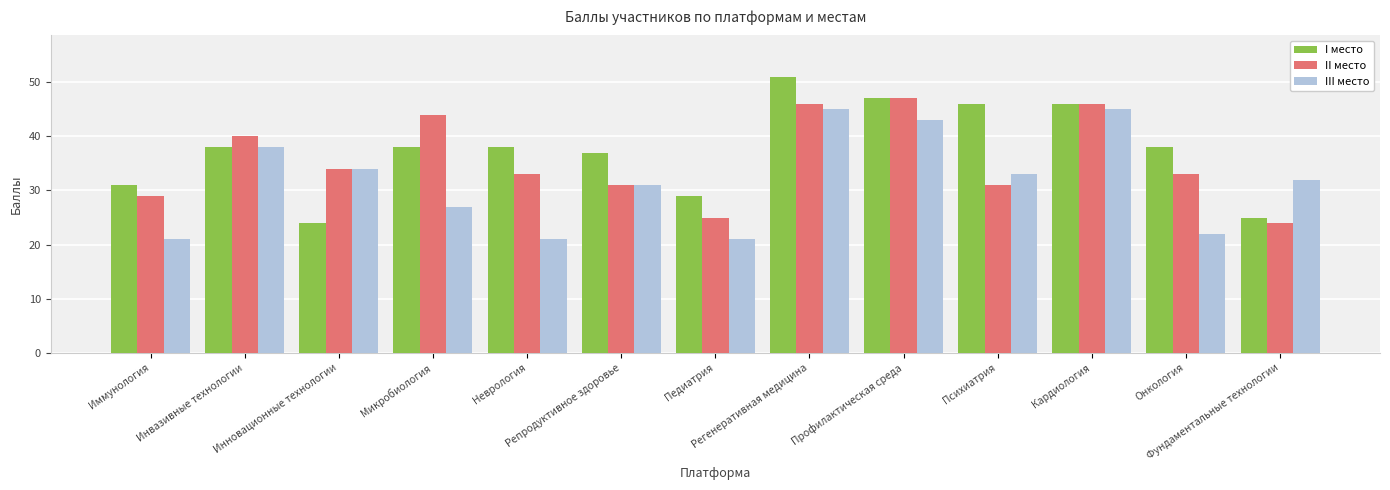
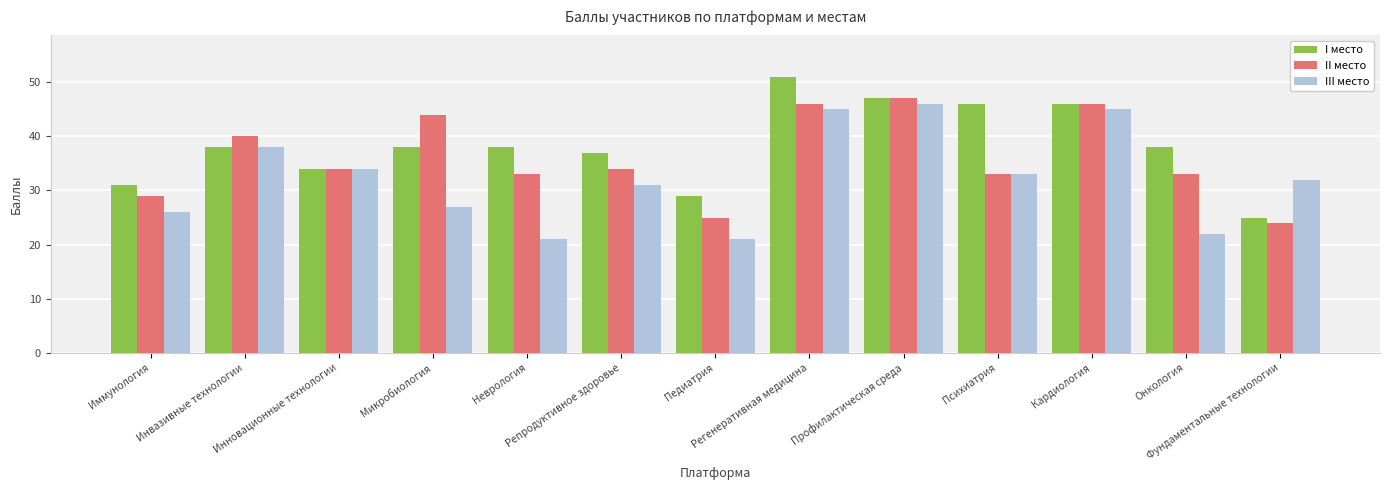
  {
    "I место": {
      "Иммунология": 31,
      "Инвазивные технологии": 38,
-     "Инновационные технологии": 24,
+     "Инновационные технологии": 34,
      "Микробиология": 38,
      "Неврология": 38,
      "Репродуктивное здоровье": 37,
      "Педиатрия": 29,
      "Регенеративная медицина": 51,
      "Профилактическая среда": 47,
      "Психиатрия": 46,
      "Кардиология": 46,
      "Онкология": 38,
      "Фундаментальные технологии": 25
    },
    "II место": {
      "Иммунология": 29,
      "Инвазивные технологии": 40,
      "Инновационные технологии": 34,
      "Микробиология": 44,
      "Неврология": 33,
-     "Репродуктивное здоровье": 31,
+     "Репродуктивное здоровье": 34,
      "Педиатрия": 25,
      "Регенеративная медицина": 46,
      "Профилактическая среда": 47,
-     "Психиатрия": 31,
+     "Психиатрия": 33,
      "Кардиология": 46,
      "Онкология": 33,
      "Фундаментальные технологии": 24
    },
    "III место": {
-     "Иммунология": 21,
+     "Иммунология": 26,
      "Инвазивные технологии": 38,
      "Инновационные технологии": 34,
      "Микробиология": 27,
      "Неврология": 21,
      "Репродуктивное здоровье": 31,
      "Педиатрия": 21,
      "Регенеративная медицина": 45,
-     "Профилактическая среда": 43,
+     "Профилактическая среда": 46,
      "Психиатрия": 33,
      "Кардиология": 45,
      "Онкология": 22,
      "Фундаментальные технологии": 32
    }
  }
